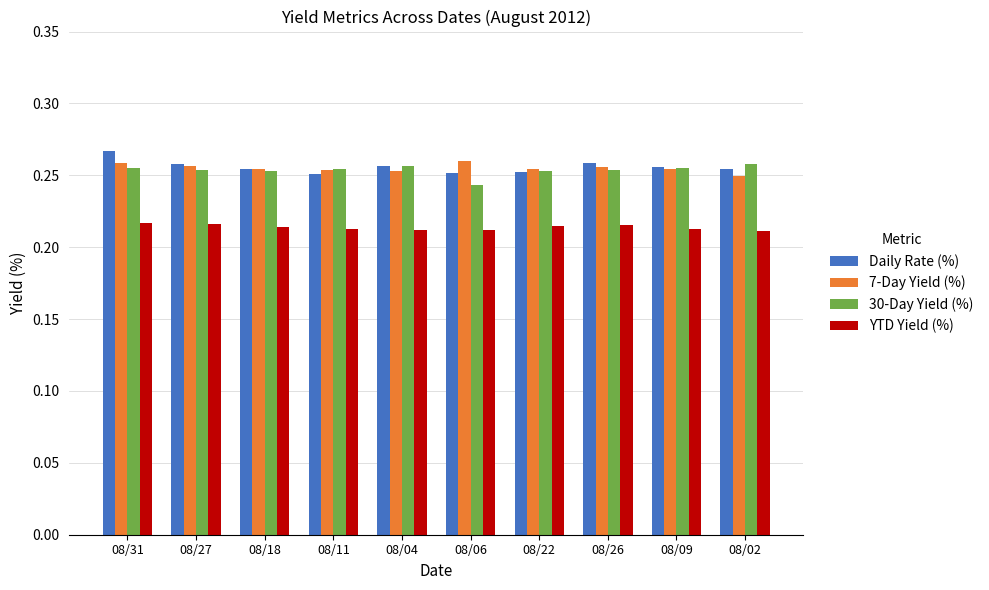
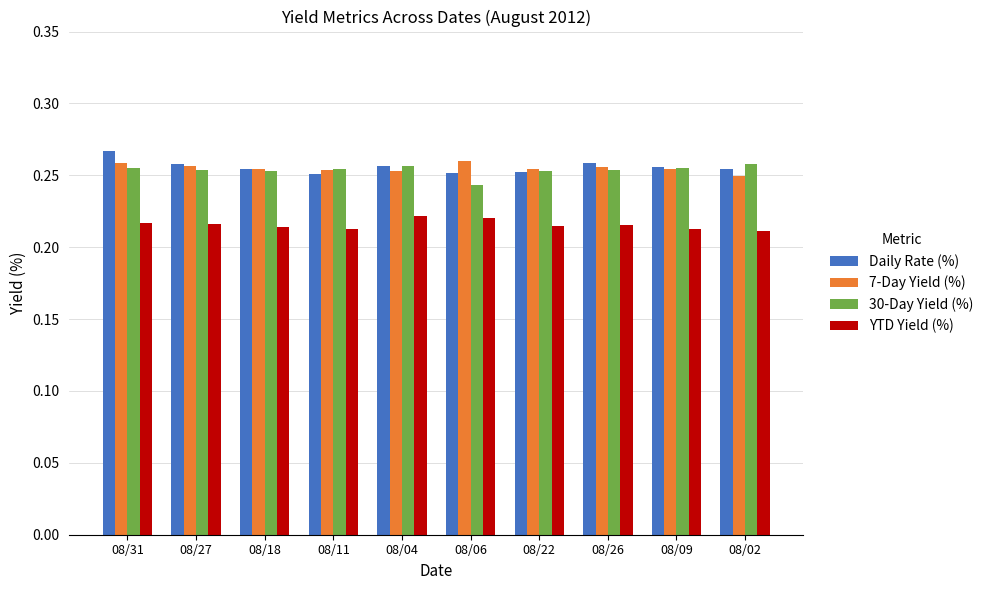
  {
    "Daily Rate (%)": {
      "08/31": 0.267,
      "08/27": 0.258,
      "08/18": 0.254,
      "08/11": 0.251,
      "08/04": 0.257,
      "08/06": 0.251,
      "08/22": 0.253,
      "08/26": 0.259,
      "08/09": 0.256,
      "08/02": 0.254
    },
    "7-Day Yield (%)": {
      "08/31": 0.259,
      "08/27": 0.257,
      "08/18": 0.255,
      "08/11": 0.254,
      "08/04": 0.253,
      "08/06": 0.260,
      "08/22": 0.255,
      "08/26": 0.256,
      "08/09": 0.255,
      "08/02": 0.250
    },
    "30-Day Yield (%)": {
      "08/31": 0.255,
      "08/27": 0.254,
      "08/18": 0.253,
      "08/11": 0.255,
      "08/04": 0.257,
      "08/06": 0.243,
      "08/22": 0.253,
      "08/26": 0.254,
      "08/09": 0.255,
      "08/02": 0.258
    },
    "YTD Yield (%)": {
      "08/31": 0.217,
      "08/27": 0.216,
      "08/18": 0.214,
      "08/11": 0.213,
-     "08/04": 0.212,
-     "08/06": 0.212,
+     "08/04": 0.222,
+     "08/06": 0.220,
      "08/22": 0.215,
      "08/26": 0.216,
      "08/09": 0.213,
      "08/02": 0.211
    }
  }
